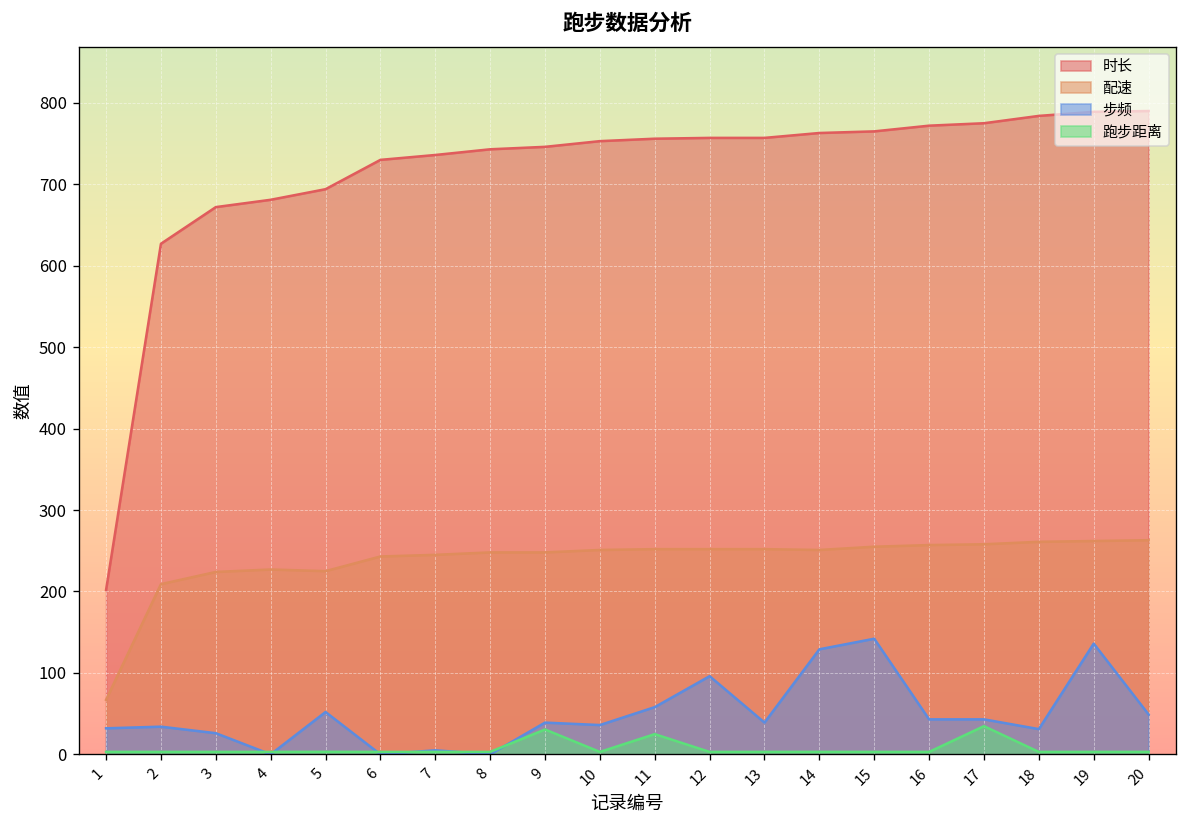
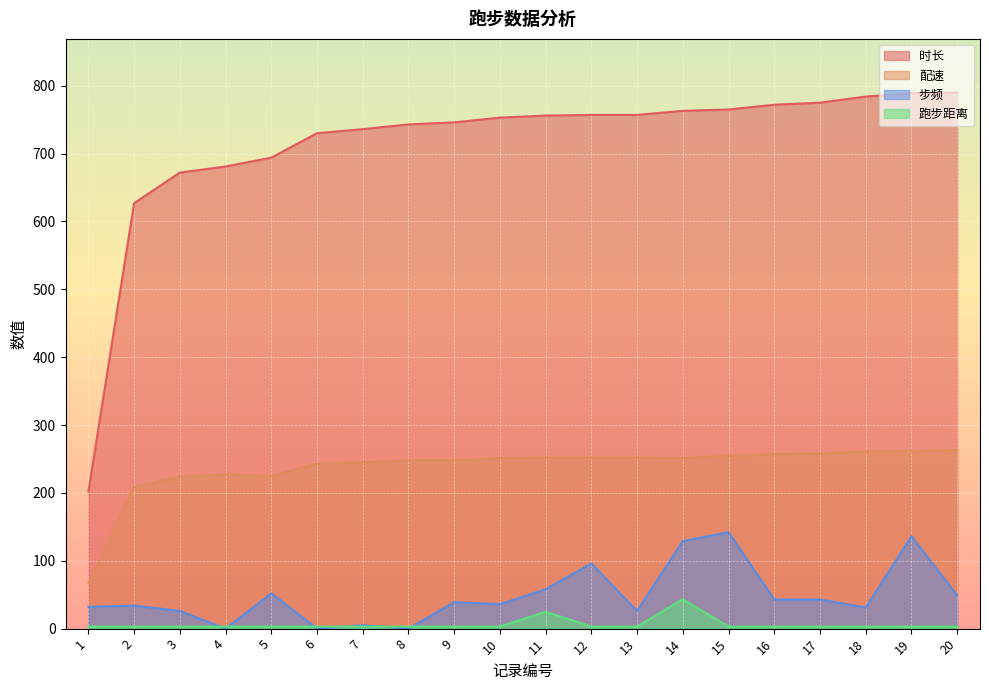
  {
    "步频": {
      "1": 30,
      "2": 30,
      "3": 30,
      "5": 50,
      "9": 40,
      "10": 40,
      "11": 60,
      "12": 100,
-     "13": 40,
+     "13": 30,
      "14": 130,
      "15": 140,
      "16": 40,
      "17": 40,
      "18": 30,
      "19": 140,
      "20": 50
    },
    "跑步距离": {
      "1": 0,
      "2": 0,
      "3": 0,
      "5": 0,
-     "9": 30,
+     "9": 0,
      "10": 0,
      "11": 20,
      "12": 0,
      "13": 0,
-     "14": 0,
+     "14": 40,
      "15": 0,
      "16": 0,
-     "17": 30,
+     "17": 0,
      "18": 0,
      "19": 0,
      "20": 0
    }
  }
